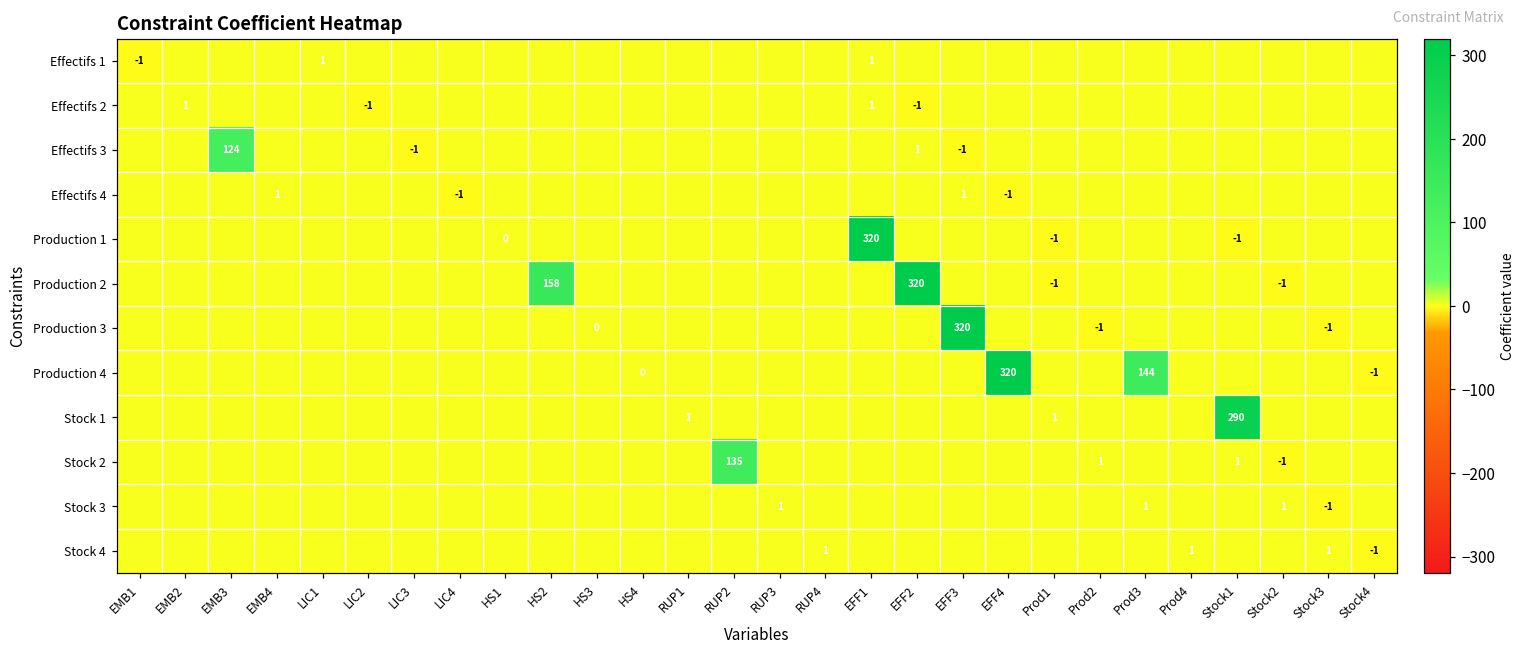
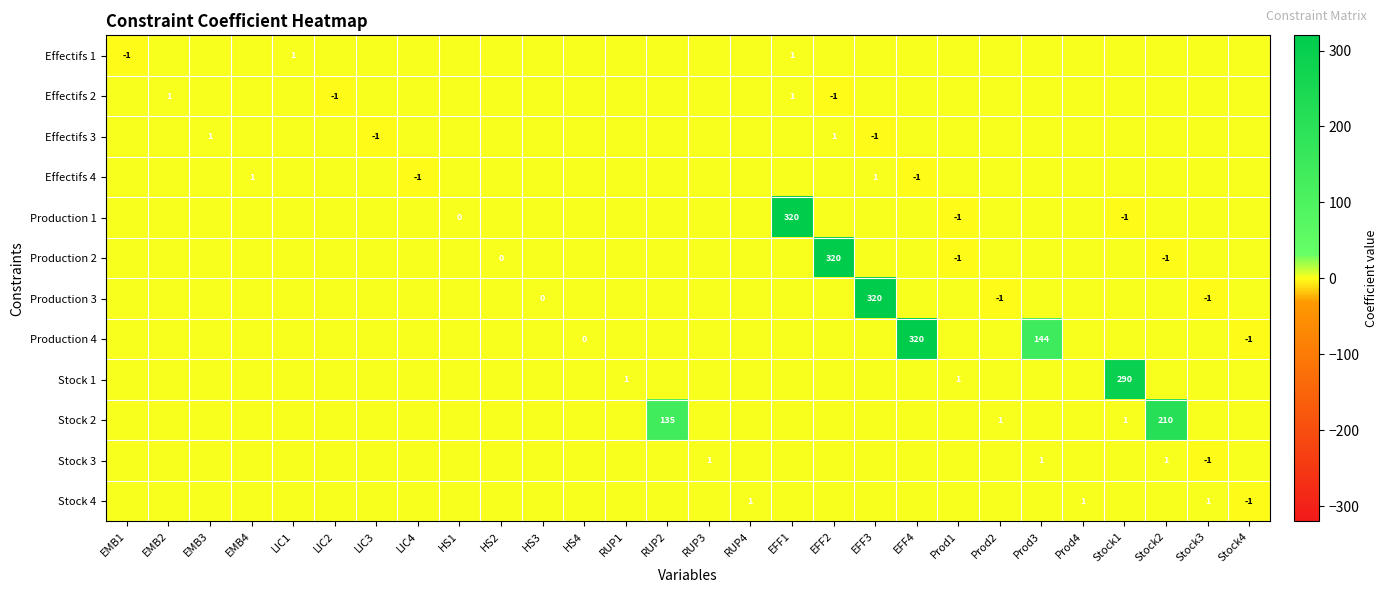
  {
    "Effectifs 1": {
      "EMB1": -1,
      "LIC1": 1,
      "EFF1": 1
    },
    "Effectifs 2": {
      "EMB2": 1,
      "LIC2": -1,
      "EFF1": 1,
      "EFF2": -1
    },
    "Effectifs 3": {
-     "EMB3": 124,
+     "EMB3": 1,
      "LIC3": -1,
      "EFF2": 1,
      "EFF3": -1
    },
    "Effectifs 4": {
      "EMB4": 1,
      "LIC4": -1,
      "EFF3": 1,
      "EFF4": -1
    },
    "Production 1": {
      "HS1": 0,
      "EFF1": 320,
      "Prod1": -1,
      "Stock1": -1
    },
    "Production 2": {
-     "HS2": 158,
+     "HS2": 0,
      "EFF2": 320,
      "Prod1": -1,
      "Stock2": -1
    },
    "Production 3": {
      "HS3": 0,
      "EFF3": 320,
      "Prod2": -1,
      "Stock3": -1
    },
    "Production 4": {
      "HS4": 0,
      "EFF4": 320,
      "Prod3": 144,
      "Stock4": -1
    },
    "Stock 1": {
      "RUP1": 1,
      "Prod1": 1,
      "Stock1": 290
    },
    "Stock 2": {
      "RUP2": 135,
      "Prod2": 1,
      "Stock1": 1,
-     "Stock2": -1
+     "Stock2": 210
    },
    "Stock 3": {
      "RUP3": 1,
      "Prod3": 1,
      "Stock2": 1,
      "Stock3": -1
    },
    "Stock 4": {
      "RUP4": 1,
      "Prod4": 1,
      "Stock3": 1,
      "Stock4": -1
    }
  }
